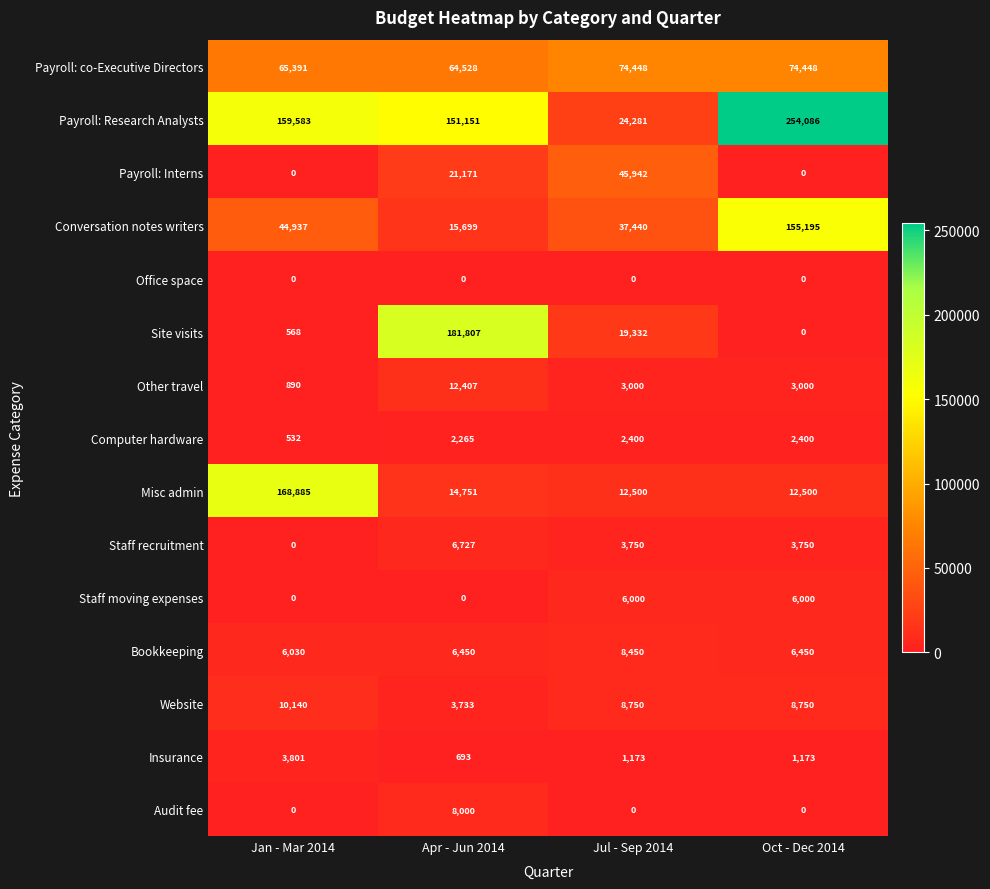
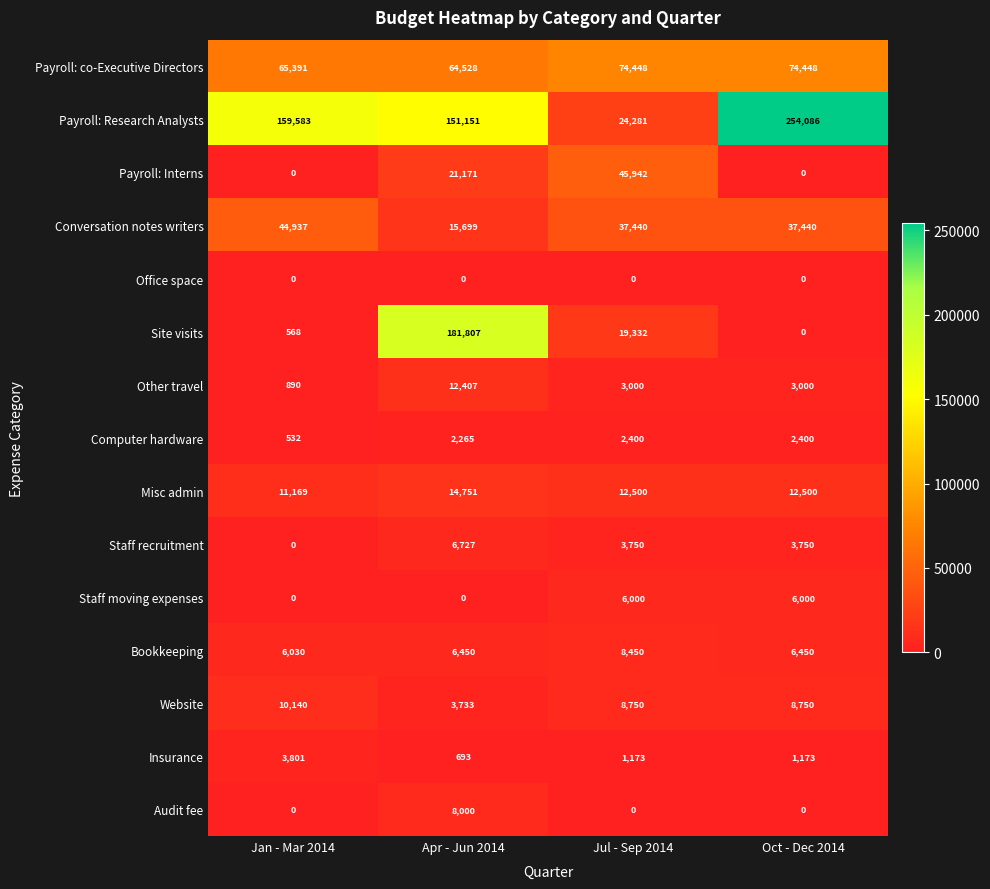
  {
    "Payroll: co-Executive Directors": {
      "Jan - Mar 2014": "65,391",
      "Apr - Jun 2014": "64,528",
      "Jul - Sep 2014": "74,448",
      "Oct - Dec 2014": "74,448"
    },
    "Payroll: Research Analysts": {
      "Jan - Mar 2014": "159,583",
      "Apr - Jun 2014": "151,151",
      "Jul - Sep 2014": "24,281",
      "Oct - Dec 2014": "254,086"
    },
    "Payroll: Interns": {
      "Jan - Mar 2014": "0",
      "Apr - Jun 2014": "21,171",
      "Jul - Sep 2014": "45,942",
      "Oct - Dec 2014": "0"
    },
    "Conversation notes writers": {
      "Jan - Mar 2014": "44,937",
      "Apr - Jun 2014": "15,699",
      "Jul - Sep 2014": "37,440",
-     "Oct - Dec 2014": "155,195"
+     "Oct - Dec 2014": "37,440"
    },
    "Office space": {
      "Jan - Mar 2014": "0",
      "Apr - Jun 2014": "0",
      "Jul - Sep 2014": "0",
      "Oct - Dec 2014": "0"
    },
    "Site visits": {
      "Jan - Mar 2014": "568",
      "Apr - Jun 2014": "181,807",
      "Jul - Sep 2014": "19,332",
      "Oct - Dec 2014": "0"
    },
    "Other travel": {
      "Jan - Mar 2014": "890",
      "Apr - Jun 2014": "12,407",
      "Jul - Sep 2014": "3,000",
      "Oct - Dec 2014": "3,000"
    },
    "Computer hardware": {
      "Jan - Mar 2014": "532",
      "Apr - Jun 2014": "2,265",
      "Jul - Sep 2014": "2,400",
      "Oct - Dec 2014": "2,400"
    },
    "Misc admin": {
-     "Jan - Mar 2014": "168,885",
+     "Jan - Mar 2014": "11,169",
      "Apr - Jun 2014": "14,751",
      "Jul - Sep 2014": "12,500",
      "Oct - Dec 2014": "12,500"
    },
    "Staff recruitment": {
      "Jan - Mar 2014": "0",
      "Apr - Jun 2014": "6,727",
      "Jul - Sep 2014": "3,750",
      "Oct - Dec 2014": "3,750"
    },
    "Staff moving expenses": {
      "Jan - Mar 2014": "0",
      "Apr - Jun 2014": "0",
      "Jul - Sep 2014": "6,000",
      "Oct - Dec 2014": "6,000"
    },
    "Bookkeeping": {
      "Jan - Mar 2014": "6,030",
      "Apr - Jun 2014": "6,450",
      "Jul - Sep 2014": "8,450",
      "Oct - Dec 2014": "6,450"
    },
    "Website": {
      "Jan - Mar 2014": "10,140",
      "Apr - Jun 2014": "3,733",
      "Jul - Sep 2014": "8,750",
      "Oct - Dec 2014": "8,750"
    },
    "Insurance": {
      "Jan - Mar 2014": "3,801",
      "Apr - Jun 2014": "693",
      "Jul - Sep 2014": "1,173",
      "Oct - Dec 2014": "1,173"
    },
    "Audit fee": {
      "Jan - Mar 2014": "0",
      "Apr - Jun 2014": "8,000",
      "Jul - Sep 2014": "0",
      "Oct - Dec 2014": "0"
    }
  }
